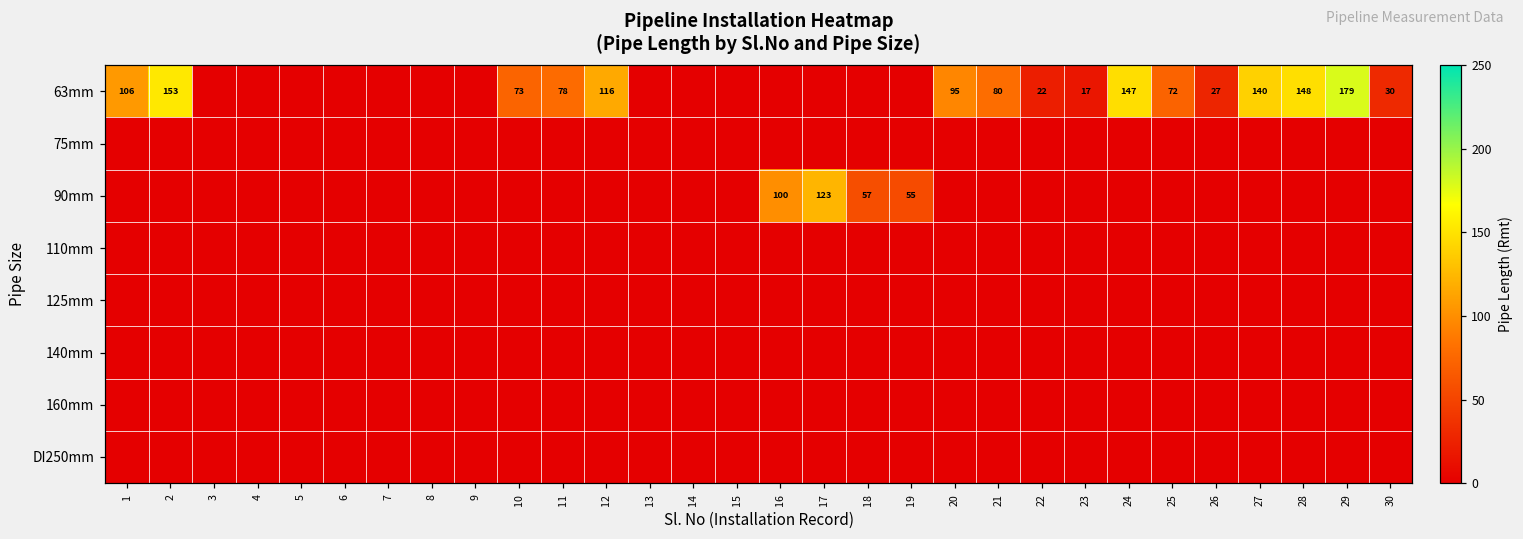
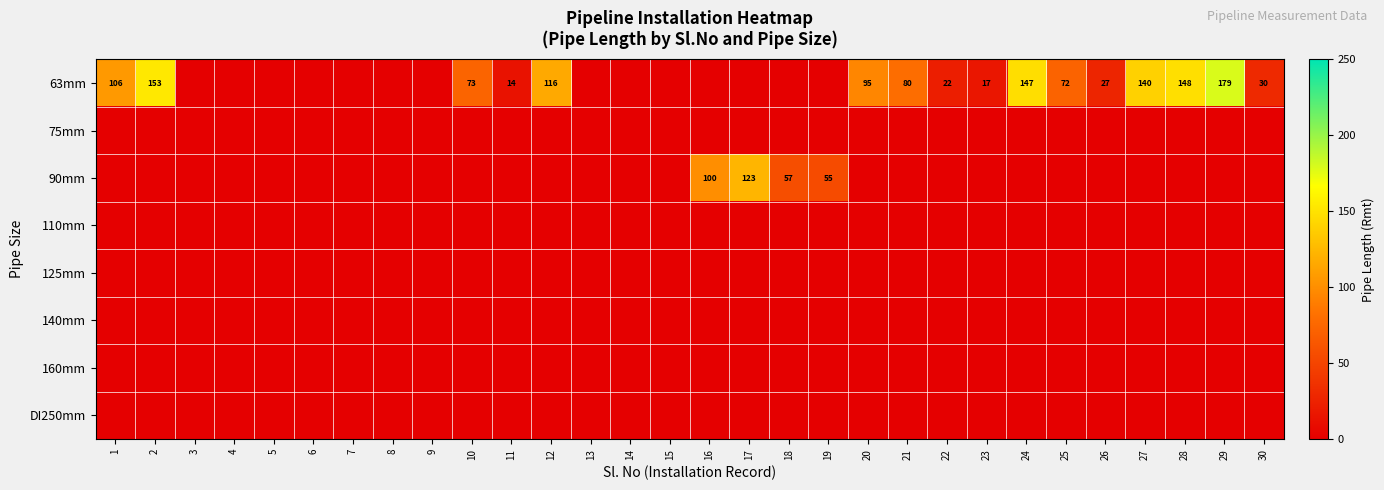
  {
    "63mm": {
      "1": 106,
      "2": 153,
      "10": 73,
-     "11": 78,
+     "11": 14,
      "12": 116,
      "20": 95,
      "21": 80,
      "22": 22,
      "23": 17,
      "24": 147,
      "25": 72,
      "26": 27,
      "27": 140,
      "28": 148,
      "29": 179,
      "30": 30
    },
    "90mm": {
      "16": 100,
      "17": 123,
      "18": 57,
      "19": 55
    }
  }
